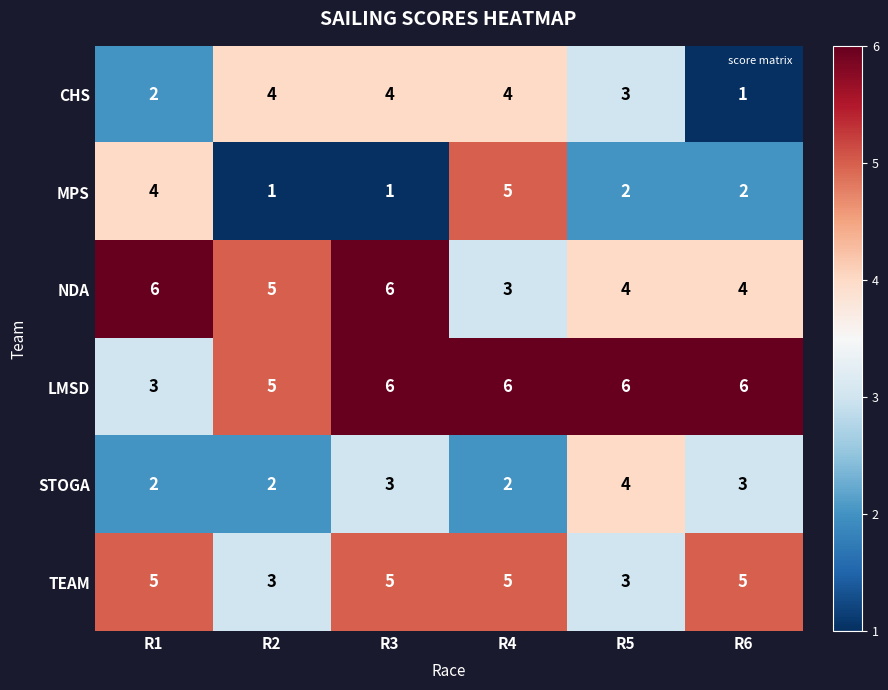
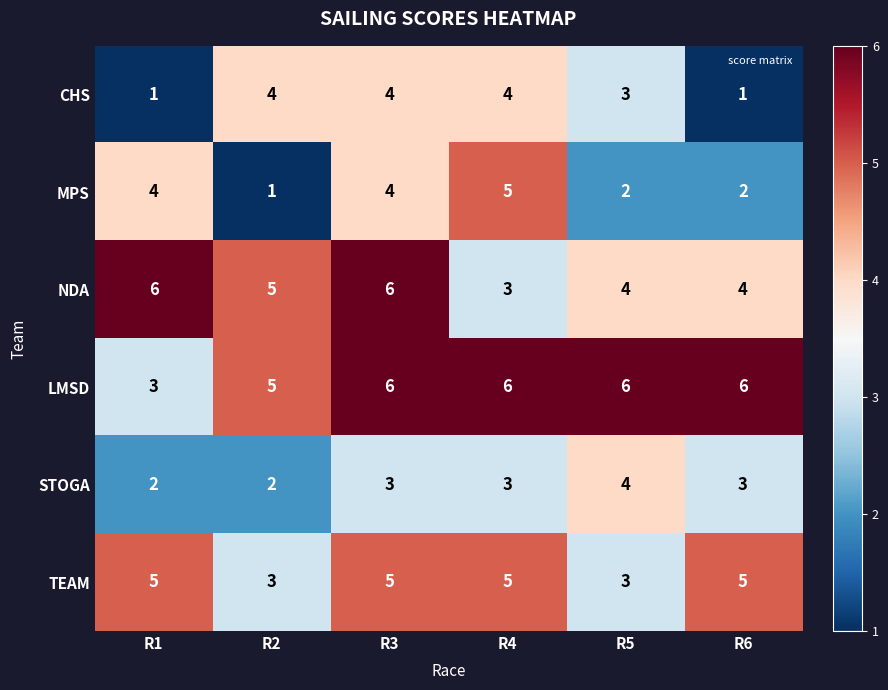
  {
    "CHS": {
-     "R1": 2,
+     "R1": 1,
      "R2": 4,
      "R3": 4,
      "R4": 4,
      "R5": 3,
      "R6": 1
    },
    "MPS": {
      "R1": 4,
      "R2": 1,
-     "R3": 1,
+     "R3": 4,
      "R4": 5,
      "R5": 2,
      "R6": 2
    },
    "NDA": {
      "R1": 6,
      "R2": 5,
      "R3": 6,
      "R4": 3,
      "R5": 4,
      "R6": 4
    },
    "LMSD": {
      "R1": 3,
      "R2": 5,
      "R3": 6,
      "R4": 6,
      "R5": 6,
      "R6": 6
    },
    "STOGA": {
      "R1": 2,
      "R2": 2,
      "R3": 3,
-     "R4": 2,
+     "R4": 3,
      "R5": 4,
      "R6": 3
    },
    "TEAM": {
      "R1": 5,
      "R2": 3,
      "R3": 5,
      "R4": 5,
      "R5": 3,
      "R6": 5
    }
  }
